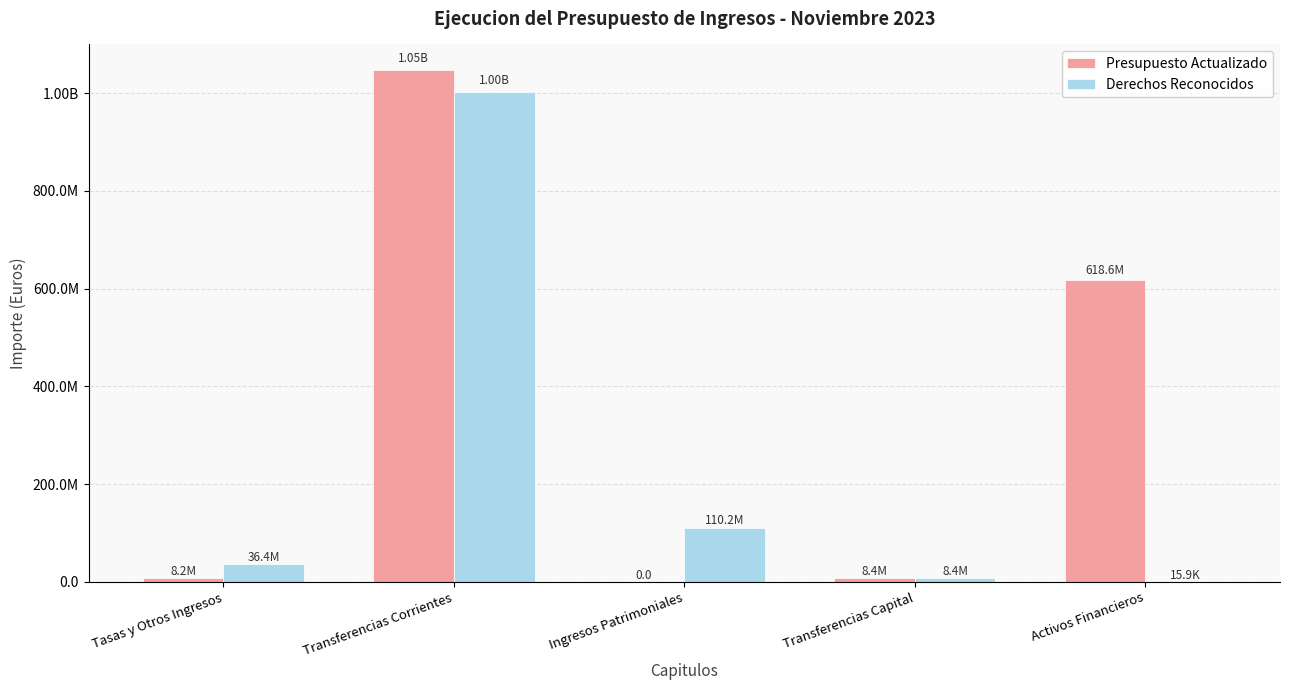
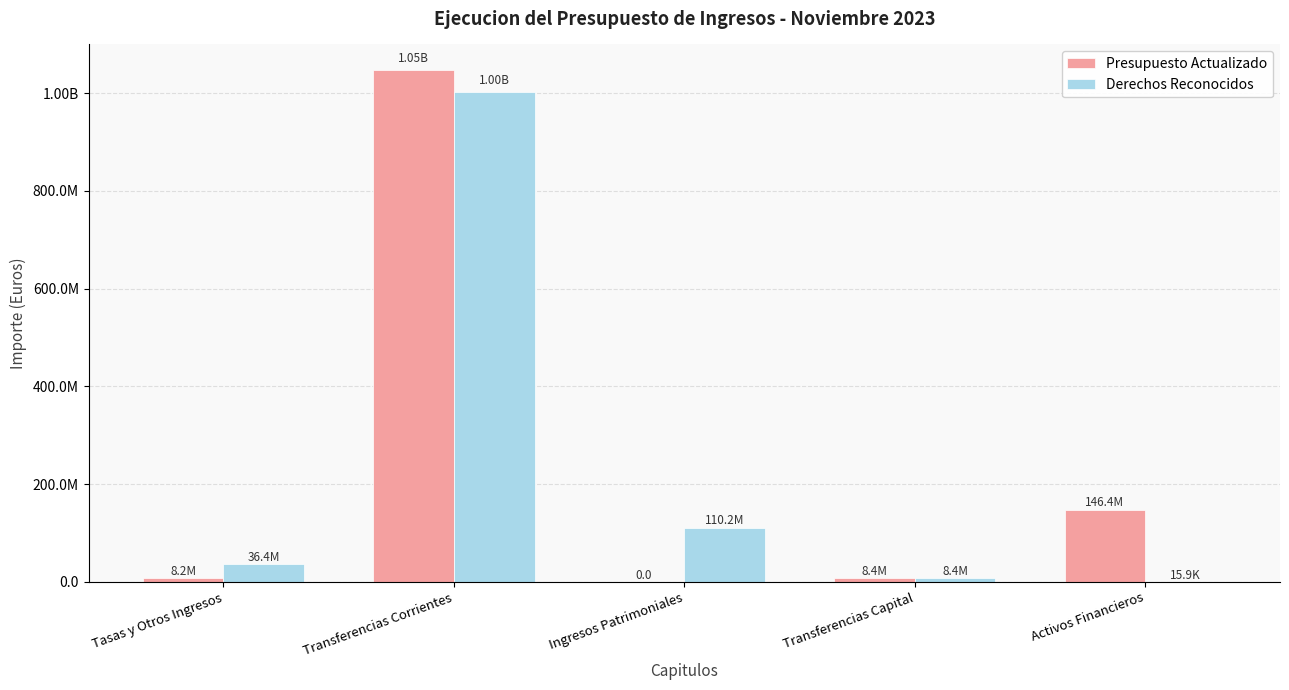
  {
    "Presupuesto Actualizado": {
      "Tasas y Otros Ingresos": "8.2M",
      "Transferencias Corrientes": "1.05B",
      "Ingresos Patrimoniales": "0.0",
      "Transferencias Capital": "8.4M",
-     "Activos Financieros": "618.6M"
+     "Activos Financieros": "146.4M"
    },
    "Derechos Reconocidos": {
      "Tasas y Otros Ingresos": "36.4M",
      "Transferencias Corrientes": "1.00B",
      "Ingresos Patrimoniales": "110.2M",
      "Transferencias Capital": "8.4M",
      "Activos Financieros": "15.9K"
    }
  }
